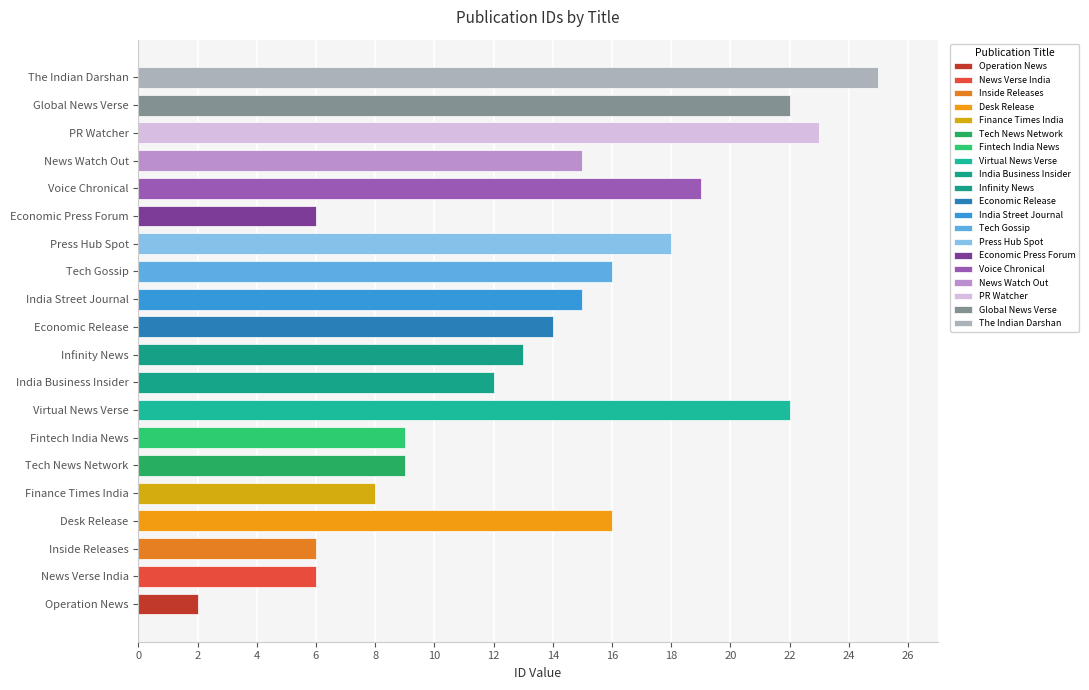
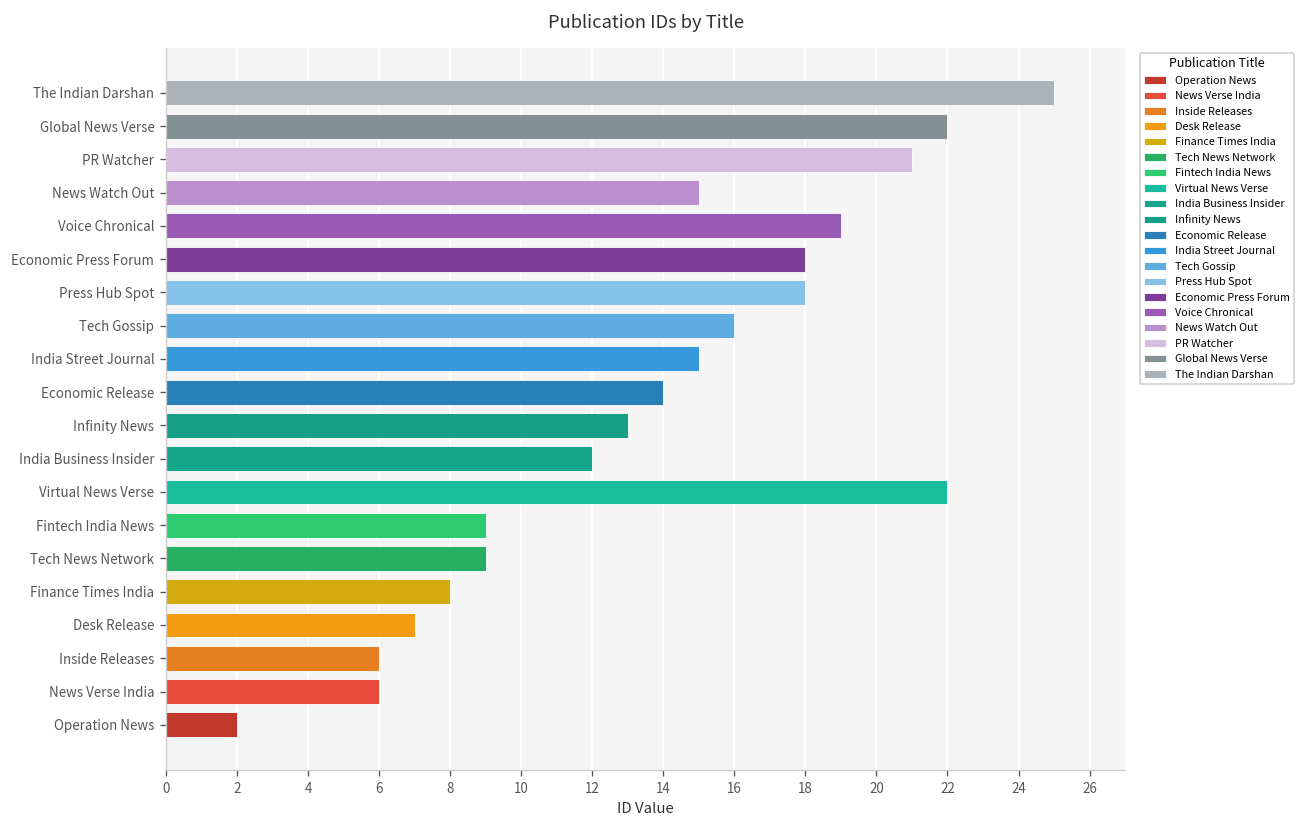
  {
    "The Indian Darshan": 25,
    "Global News Verse": 22,
-   "PR Watcher": 23,
+   "PR Watcher": 21,
    "News Watch Out": 15,
    "Voice Chronical": 19,
-   "Economic Press Forum": 6,
+   "Economic Press Forum": 18,
    "Press Hub Spot": 18,
    "Tech Gossip": 16,
    "India Street Journal": 15,
    "Economic Release": 14,
    "Infinity News": 13,
    "India Business Insider": 12,
    "Virtual News Verse": 22,
    "Fintech India News": 9,
    "Tech News Network": 9,
    "Finance Times India": 8,
-   "Desk Release": 16,
+   "Desk Release": 7,
    "Inside Releases": 6,
    "News Verse India": 6,
    "Operation News": 2
  }
